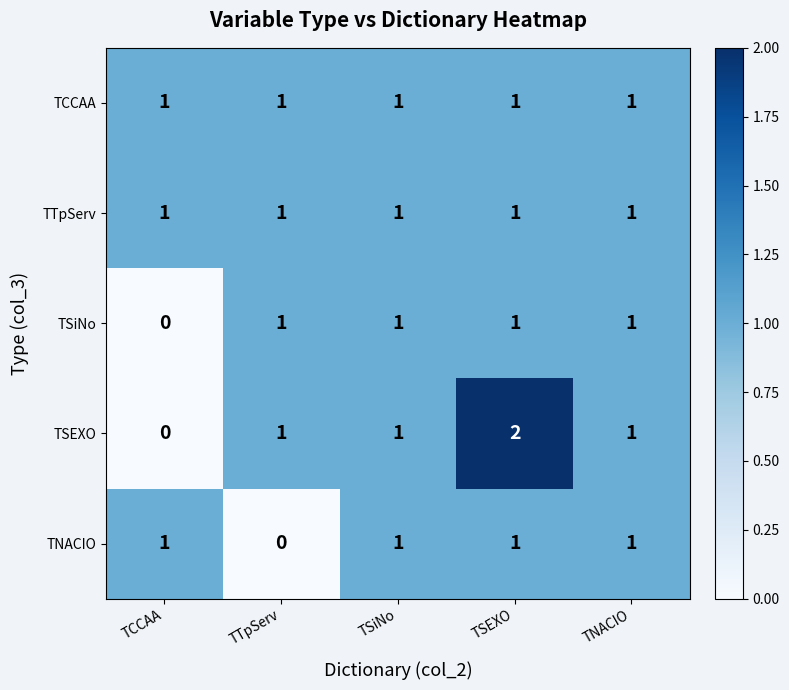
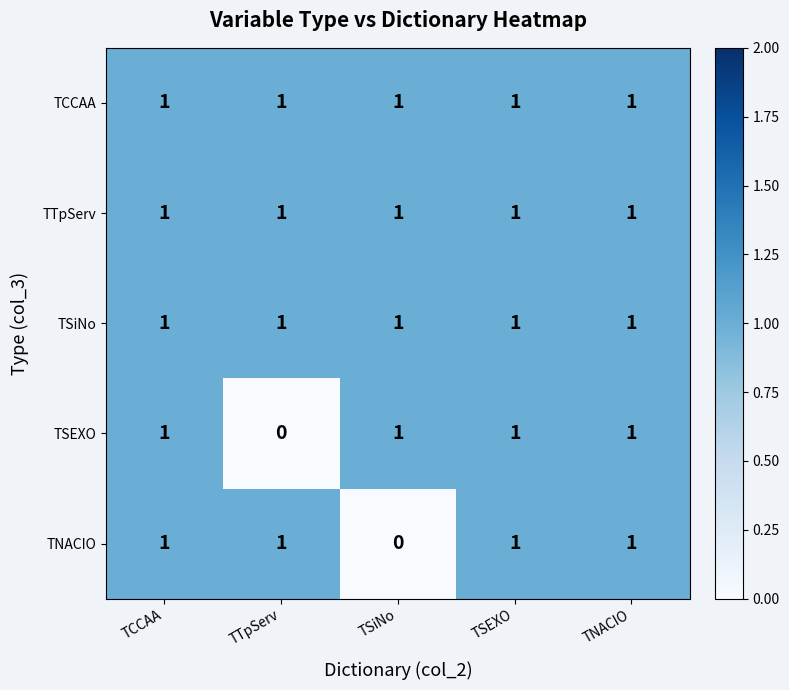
  {
    "TCCAA": {
      "TCCAA": 1,
      "TTpServ": 1,
      "TSiNo": 1,
      "TSEXO": 1,
      "TNACIO": 1
    },
    "TTpServ": {
      "TCCAA": 1,
      "TTpServ": 1,
      "TSiNo": 1,
      "TSEXO": 1,
      "TNACIO": 1
    },
    "TSiNo": {
-     "TCCAA": 0,
+     "TCCAA": 1,
      "TTpServ": 1,
      "TSiNo": 1,
      "TSEXO": 1,
      "TNACIO": 1
    },
    "TSEXO": {
-     "TCCAA": 0,
-     "TTpServ": 1,
+     "TCCAA": 1,
+     "TTpServ": 0,
      "TSiNo": 1,
-     "TSEXO": 2,
+     "TSEXO": 1,
      "TNACIO": 1
    },
    "TNACIO": {
      "TCCAA": 1,
-     "TTpServ": 0,
-     "TSiNo": 1,
+     "TTpServ": 1,
+     "TSiNo": 0,
      "TSEXO": 1,
      "TNACIO": 1
    }
  }
